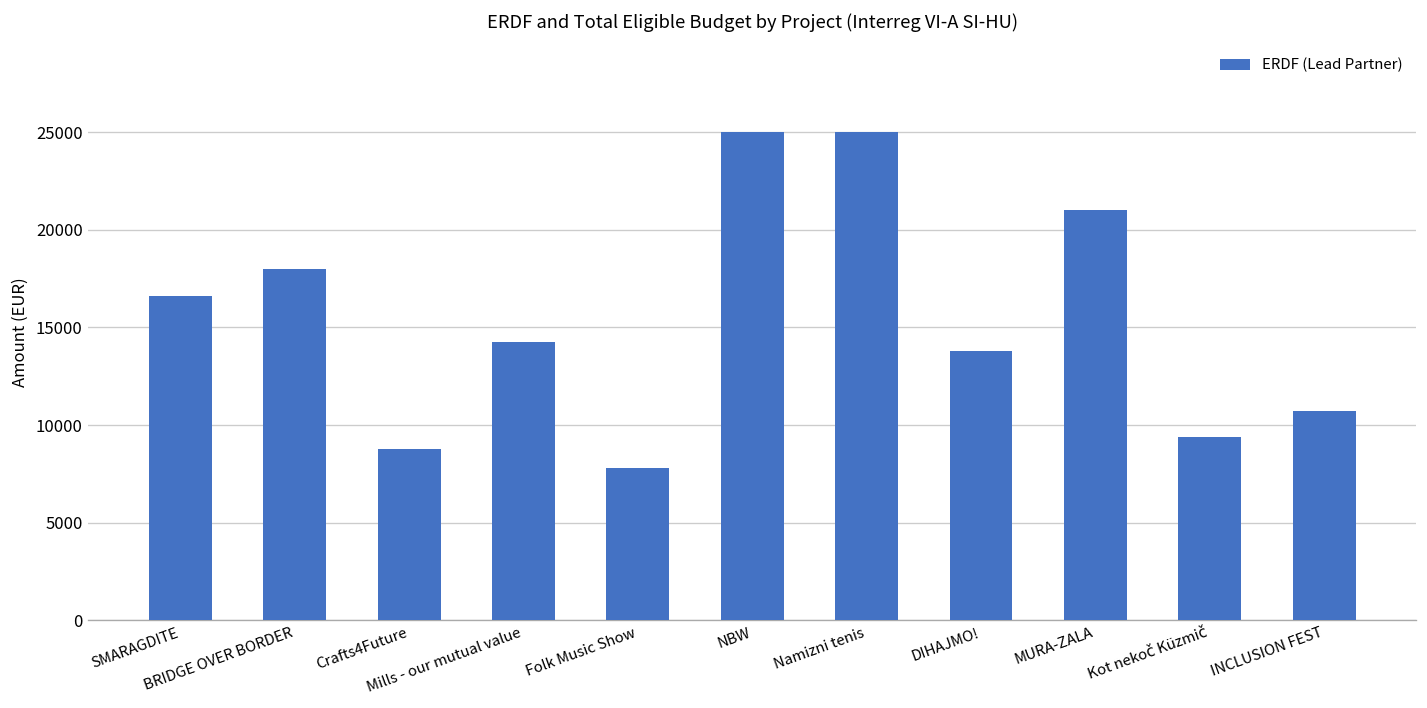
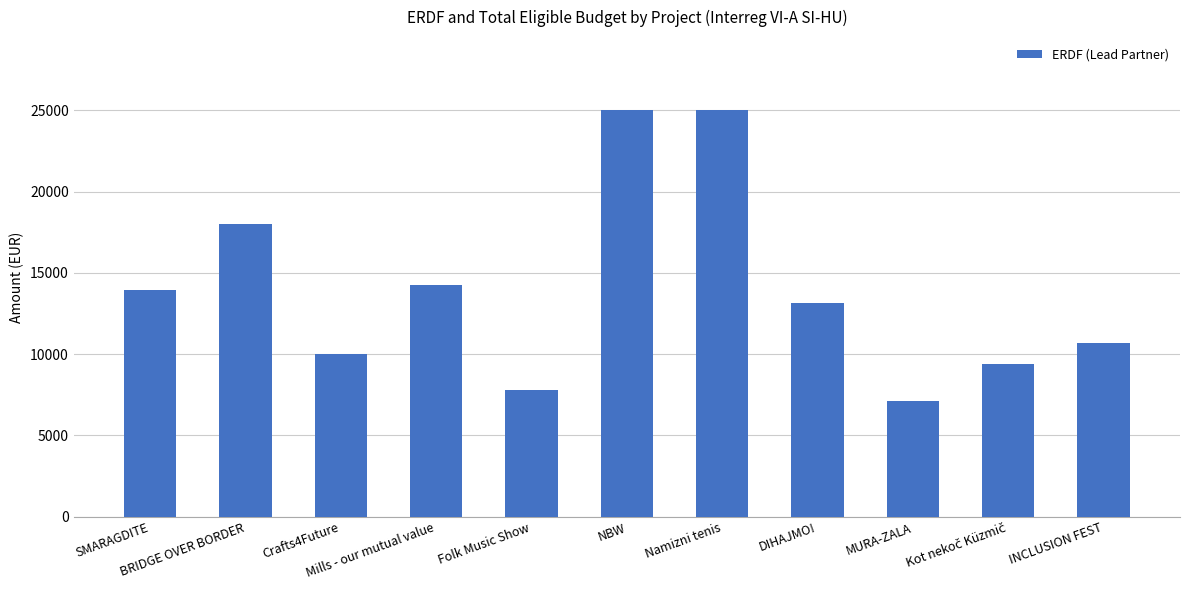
  {
-   "SMARAGDITE": 16600,
+   "SMARAGDITE": 13900,
    "BRIDGE OVER BORDER": 18000,
-   "Crafts4Future": 8800,
+   "Crafts4Future": 10000,
    "Mills - our mutual value": 14300,
    "Folk Music Show": 7800,
    "NBW": 25000,
    "Namizni tenis": 25000,
-   "DIHAJMO!": 13800,
-   "MURA-ZALA": 21000,
+   "DIHAJMO!": 13200,
+   "MURA-ZALA": 7100,
    "Kot nekoč Küzmič": 9400,
    "INCLUSION FEST": 10700
  }
